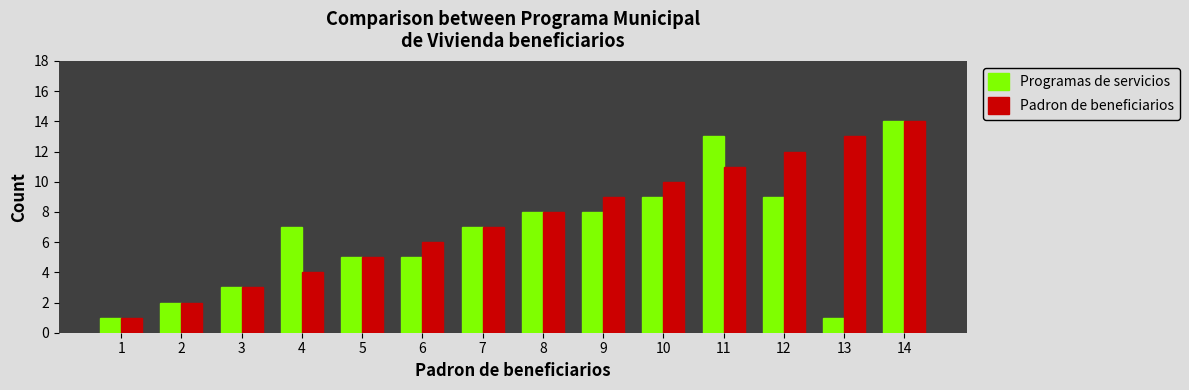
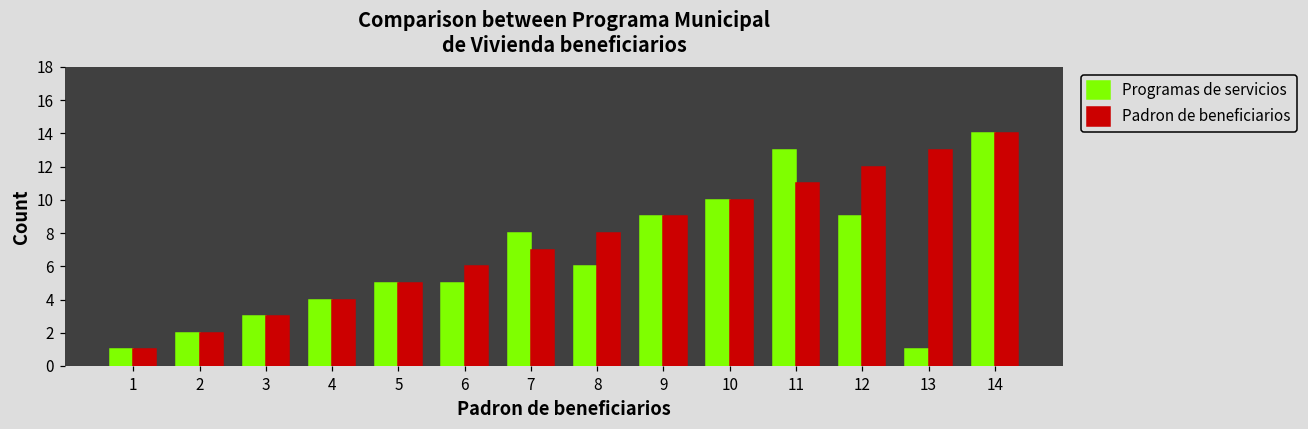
  {
    "Programas de servicios": {
      "1": 1,
      "2": 2,
      "3": 3,
-     "4": 7,
+     "4": 4,
      "5": 5,
      "6": 5,
-     "7": 7,
-     "8": 8,
-     "9": 8,
-     "10": 9,
+     "7": 8,
+     "8": 6,
+     "9": 9,
+     "10": 10,
      "11": 13,
      "12": 9,
      "13": 1,
      "14": 14
    },
    "Padron de beneficiarios": {
      "1": 1,
      "2": 2,
      "3": 3,
      "4": 4,
      "5": 5,
      "6": 6,
      "7": 7,
      "8": 8,
      "9": 9,
      "10": 10,
      "11": 11,
      "12": 12,
      "13": 13,
      "14": 14
    }
  }
